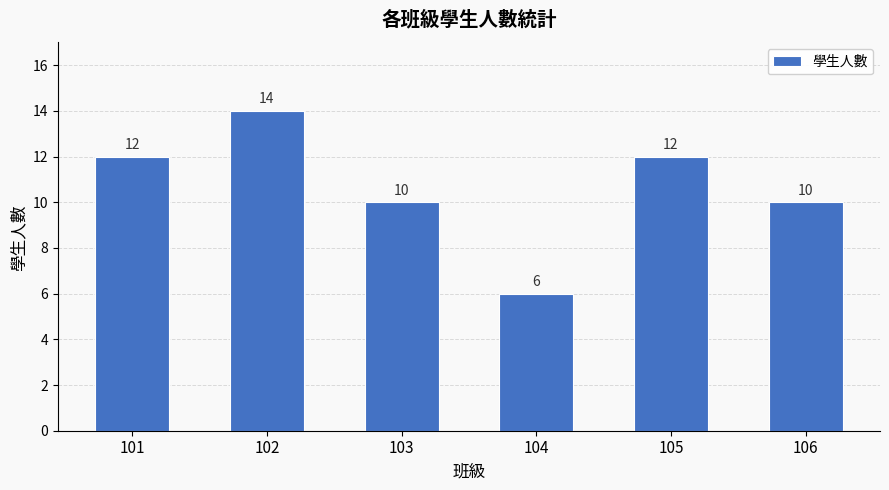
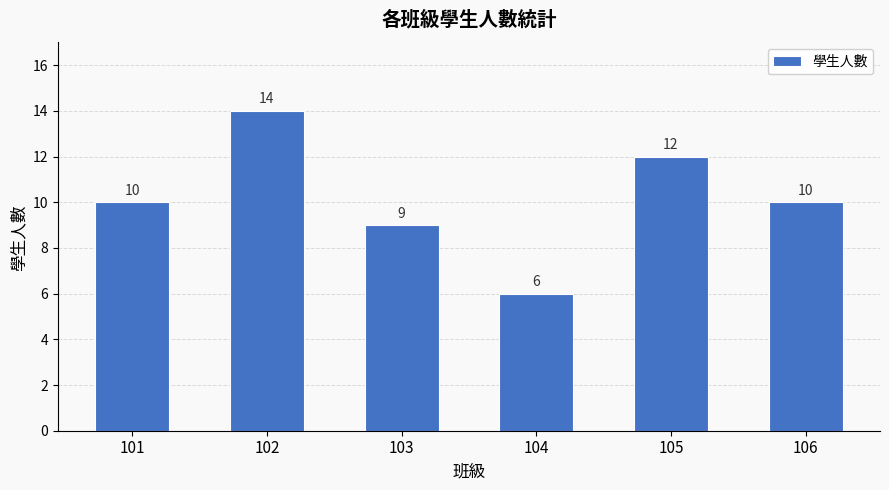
  {
-   "101": 12,
+   "101": 10,
    "102": 14,
-   "103": 10,
+   "103": 9,
    "104": 6,
    "105": 12,
    "106": 10
  }
